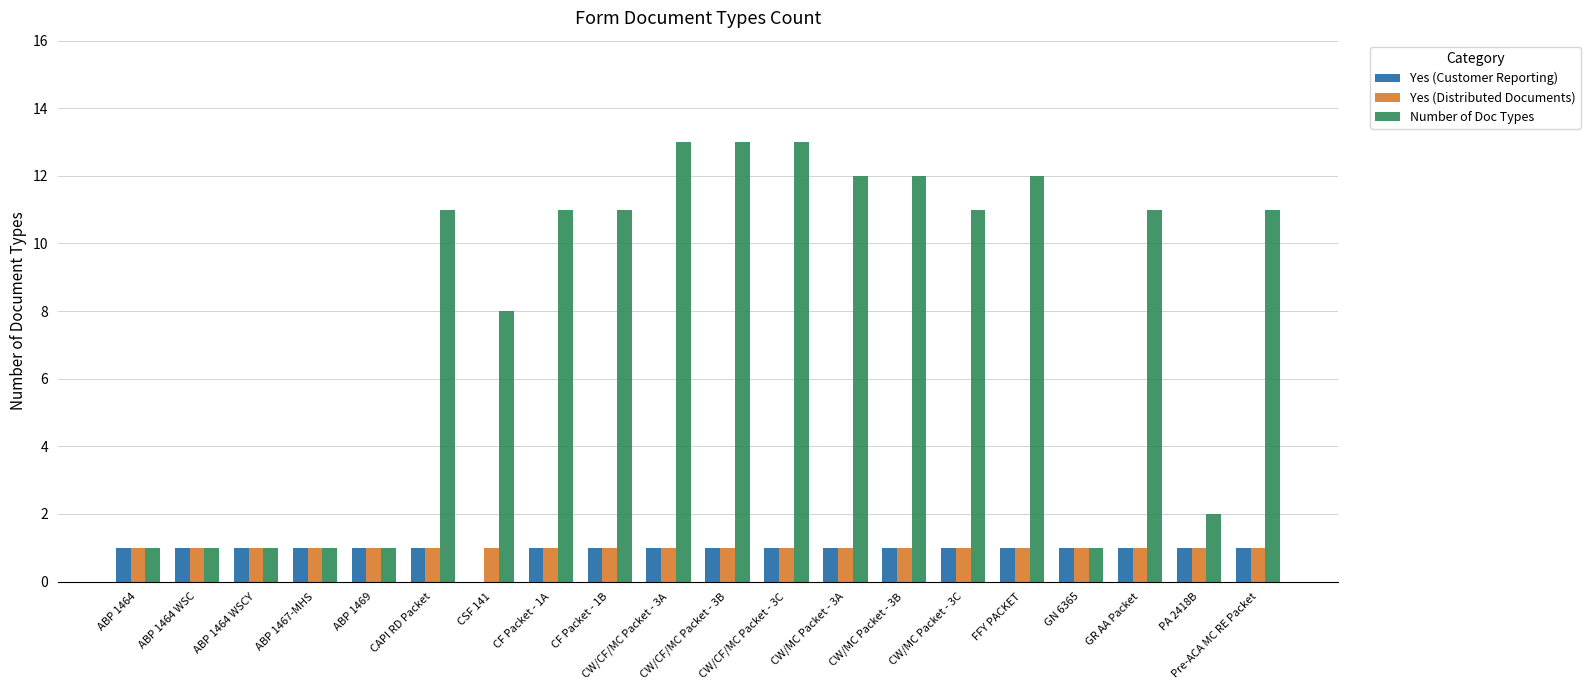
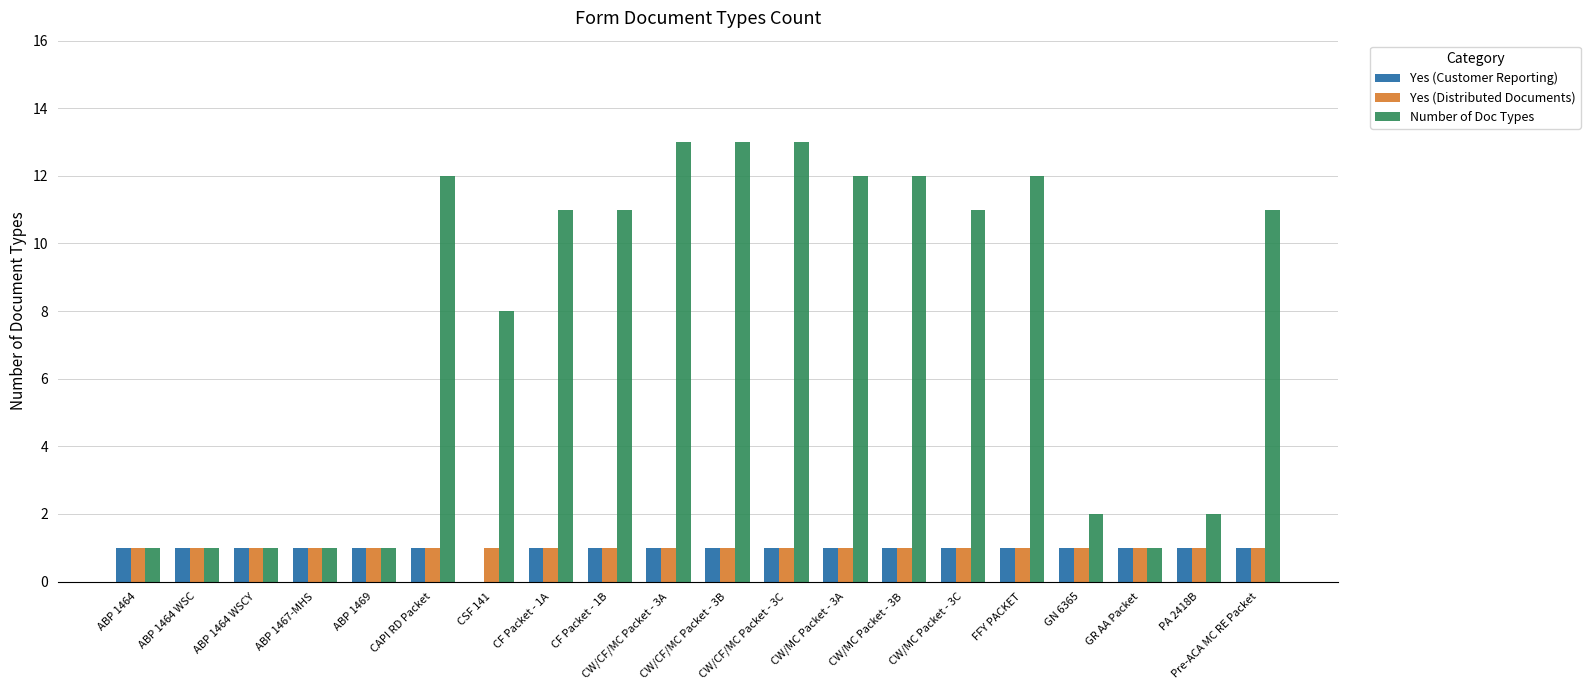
  {
    "Yes (Customer Reporting)": {
      "ABP 1464": 1,
      "ABP 1464 WSC": 1,
      "ABP 1464 WSCY": 1,
      "ABP 1467-MHS": 1,
      "ABP 1469": 1,
      "CAPI RD Packet": 1,
      "CSF 141": 0,
      "CF Packet - 1A": 1,
      "CF Packet - 1B": 1,
      "CW/CF/MC Packet - 3A": 1,
      "CW/CF/MC Packet - 3B": 1,
      "CW/CF/MC Packet - 3C": 1,
      "CW/MC Packet - 3A": 1,
      "CW/MC Packet - 3B": 1,
      "CW/MC Packet - 3C": 1,
      "FFY PACKET": 1,
      "GN 6365": 1,
      "GR AA Packet": 1,
      "PA 2418B": 1,
      "Pre-ACA MC RE Packet": 1
    },
    "Yes (Distributed Documents)": {
      "ABP 1464": 1,
      "ABP 1464 WSC": 1,
      "ABP 1464 WSCY": 1,
      "ABP 1467-MHS": 1,
      "ABP 1469": 1,
      "CAPI RD Packet": 1,
      "CSF 141": 1,
      "CF Packet - 1A": 1,
      "CF Packet - 1B": 1,
      "CW/CF/MC Packet - 3A": 1,
      "CW/CF/MC Packet - 3B": 1,
      "CW/CF/MC Packet - 3C": 1,
      "CW/MC Packet - 3A": 1,
      "CW/MC Packet - 3B": 1,
      "CW/MC Packet - 3C": 1,
      "FFY PACKET": 1,
      "GN 6365": 1,
      "GR AA Packet": 1,
      "PA 2418B": 1,
      "Pre-ACA MC RE Packet": 1
    },
    "Number of Doc Types": {
      "ABP 1464": 1,
      "ABP 1464 WSC": 1,
      "ABP 1464 WSCY": 1,
      "ABP 1467-MHS": 1,
      "ABP 1469": 1,
-     "CAPI RD Packet": 11,
+     "CAPI RD Packet": 12,
      "CSF 141": 8,
      "CF Packet - 1A": 11,
      "CF Packet - 1B": 11,
      "CW/CF/MC Packet - 3A": 13,
      "CW/CF/MC Packet - 3B": 13,
      "CW/CF/MC Packet - 3C": 13,
      "CW/MC Packet - 3A": 12,
      "CW/MC Packet - 3B": 12,
      "CW/MC Packet - 3C": 11,
      "FFY PACKET": 12,
-     "GN 6365": 1,
-     "GR AA Packet": 11,
+     "GN 6365": 2,
+     "GR AA Packet": 1,
      "PA 2418B": 2,
      "Pre-ACA MC RE Packet": 11
    }
  }
